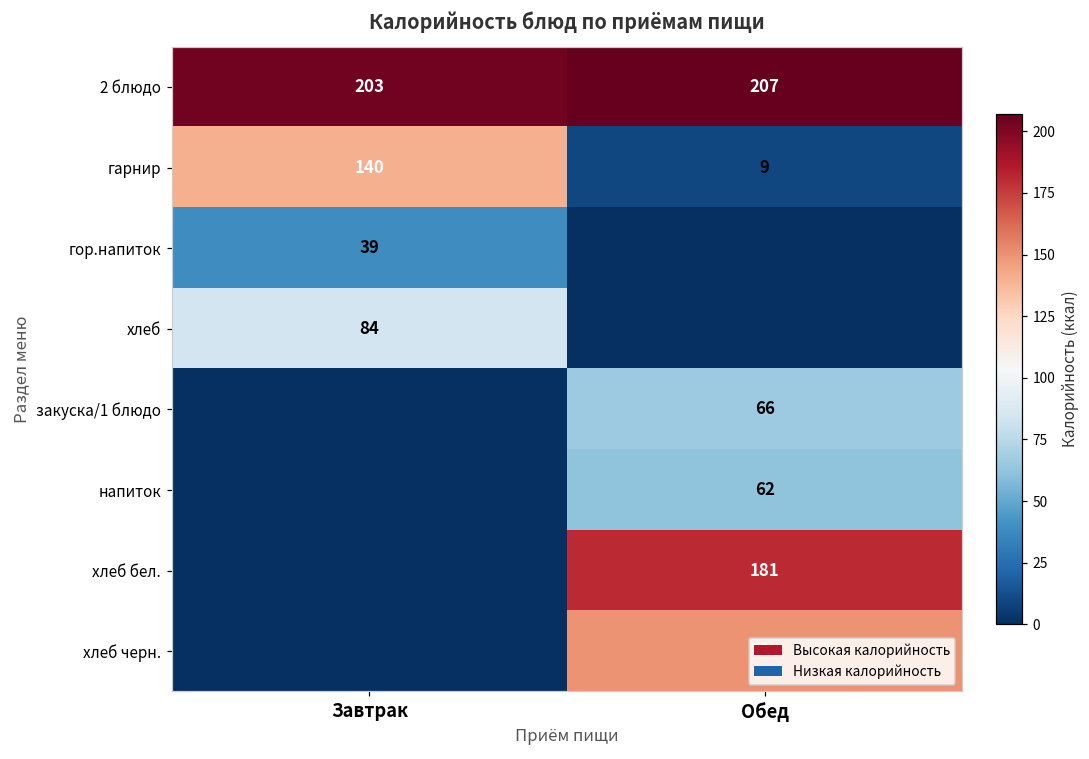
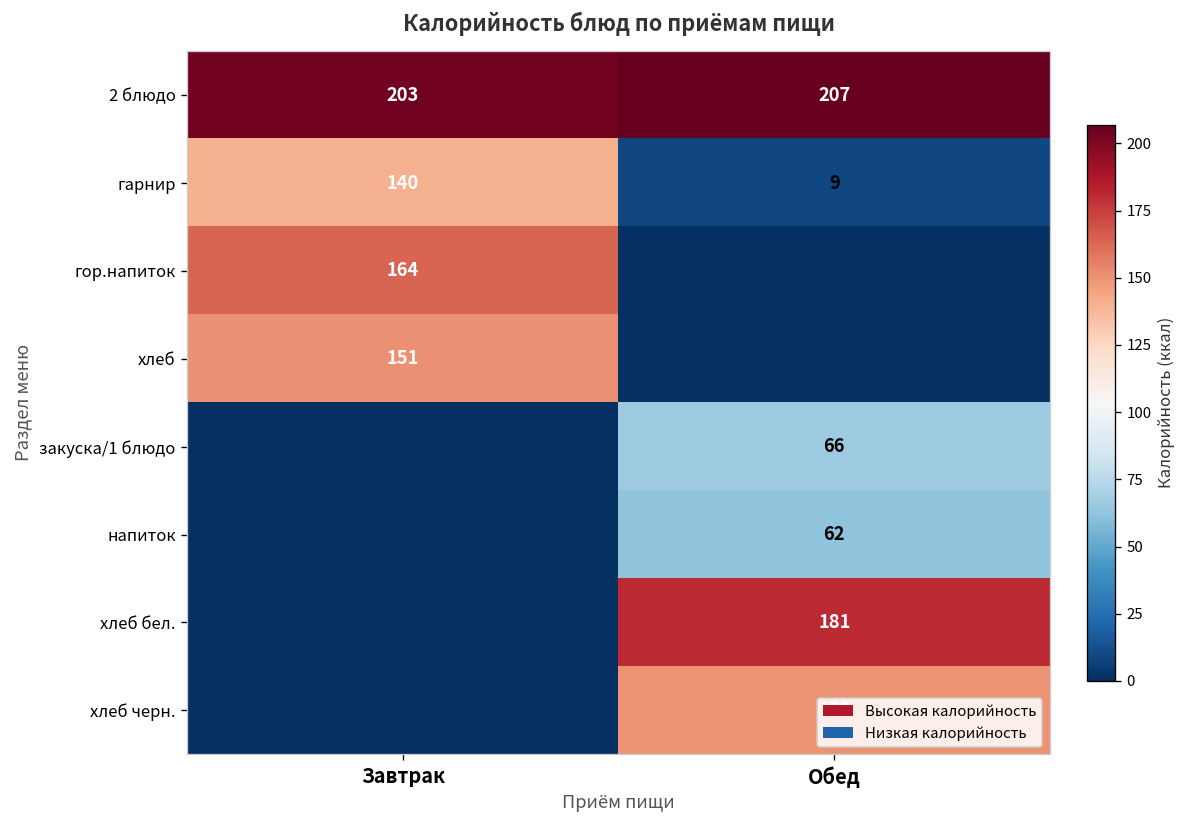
  {
    "2 блюдо": {
      "Завтрак": 203,
      "Обед": 207
    },
    "гарнир": {
      "Завтрак": 140,
      "Обед": 9
    },
    "гор.напиток": {
-     "Завтрак": 39
+     "Завтрак": 164
    },
    "хлеб": {
-     "Завтрак": 84
+     "Завтрак": 151
    },
    "закуска/1 блюдо": {
      "Обед": 66
    },
    "напиток": {
      "Обед": 62
    },
    "хлеб бел.": {
      "Обед": 181
    }
  }
